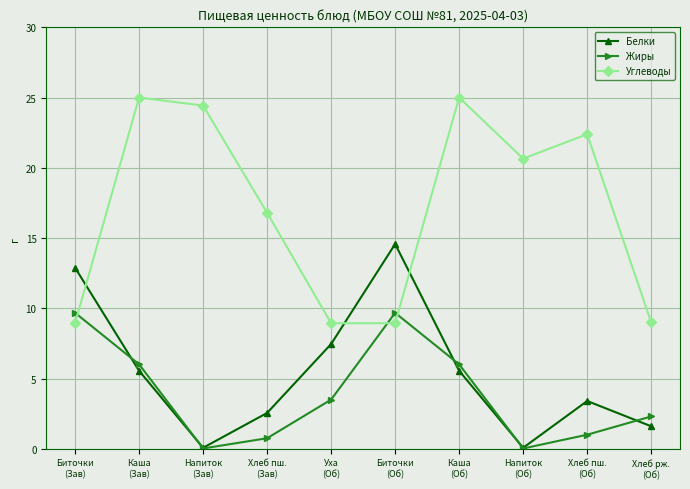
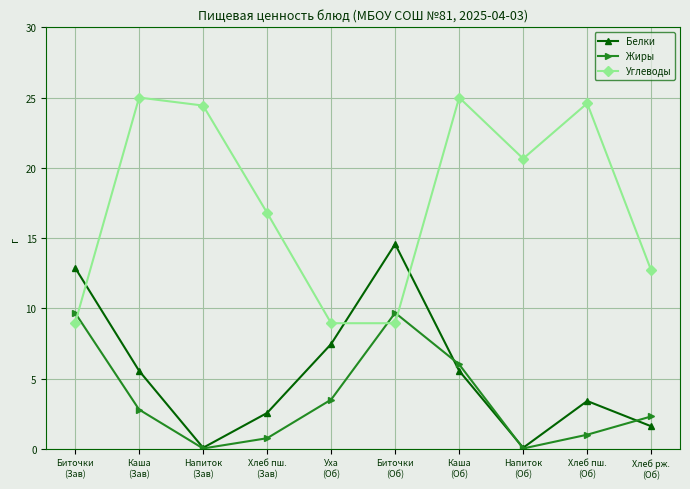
  {
    "Белки": {
      "Биточки (Зав)": 12.9,
      "Каша (Зав)": 5.6,
      "Хлеб пш. (Зав)": 2.6,
      "Уха (Об)": 7.5,
      "Биточки (Об)": 14.6,
      "Каша (Об)": 5.6,
      "Хлеб пш. (Об)": 3.4,
      "Хлеб рж. (Об)": 1.6
    },
    "Жиры": {
      "Биточки (Зав)": 9.7,
-     "Каша (Зав)": 6.0,
+     "Каша (Зав)": 2.8,
      "Хлеб пш. (Зав)": 0.8,
      "Уха (Об)": 3.5,
      "Биточки (Об)": 9.7,
      "Каша (Об)": 6.0,
      "Хлеб пш. (Об)": 1.0,
      "Хлеб рж. (Об)": 2.3
    },
    "Углеводы": {
      "Биточки (Зав)": 8.9,
      "Каша (Зав)": 25.0,
      "Напиток (Зав)": 24.4,
      "Хлеб пш. (Зав)": 16.8,
      "Уха (Об)": 8.9,
      "Биточки (Об)": 8.9,
      "Каша (Об)": 25.0,
      "Напиток (Об)": 20.7,
-     "Хлеб пш. (Об)": 22.4,
-     "Хлеб рж. (Об)": 9.0
+     "Хлеб пш. (Об)": 24.6,
+     "Хлеб рж. (Об)": 12.7
    }
  }
